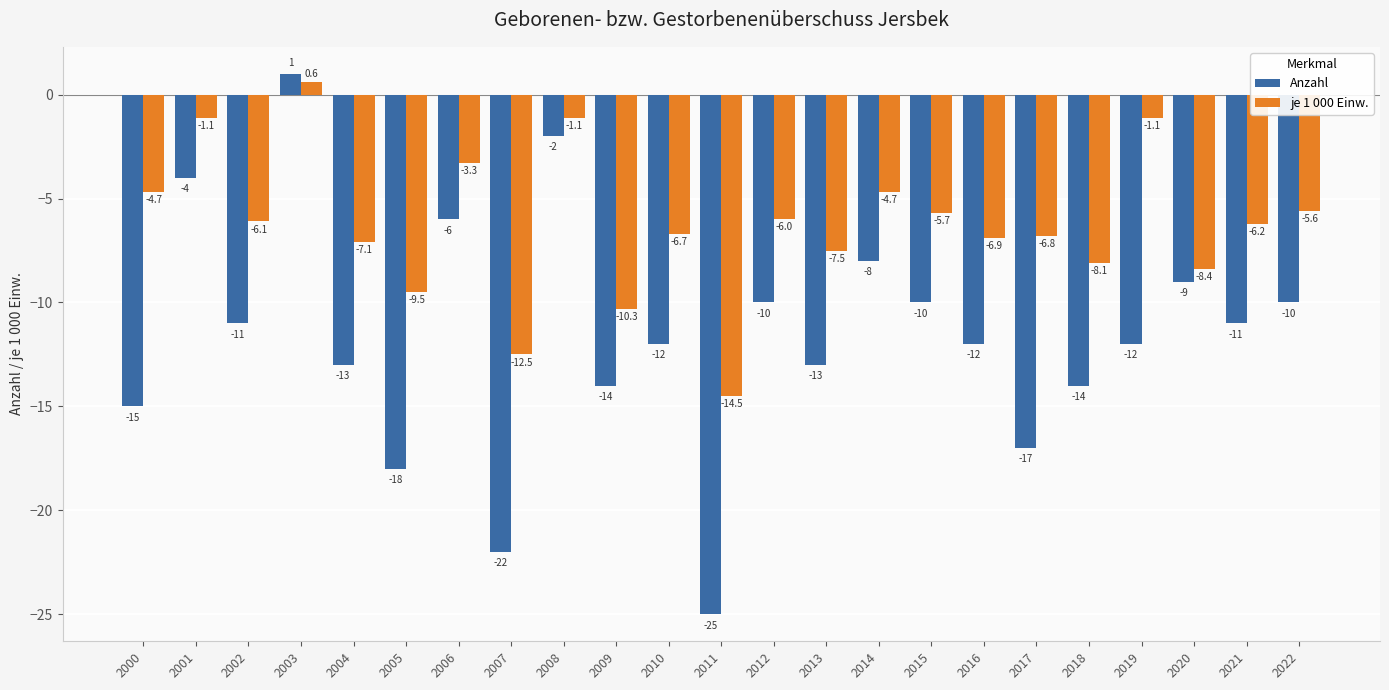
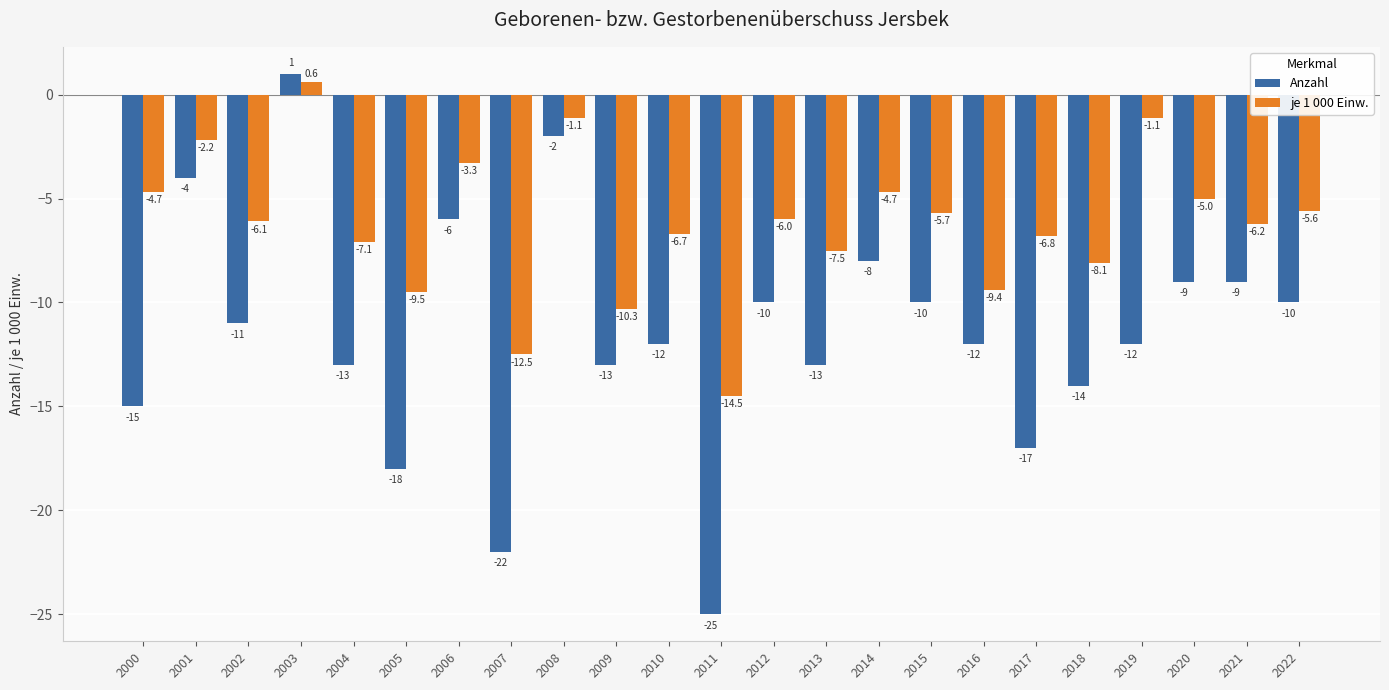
  {
    "Anzahl": {
      "2000": -15,
      "2001": -4,
      "2002": -11,
      "2003": 1,
      "2004": -13,
      "2005": -18,
      "2006": -6,
      "2007": -22,
      "2008": -2,
-     "2009": -14,
+     "2009": -13,
      "2010": -12,
      "2011": -25,
      "2012": -10,
      "2013": -13,
      "2014": -8,
      "2015": -10,
      "2016": -12,
      "2017": -17,
      "2018": -14,
      "2019": -12,
      "2020": -9,
-     "2021": -11,
+     "2021": -9,
      "2022": -10
    },
    "je 1 000 Einw.": {
      "2000": -4.7,
-     "2001": -1.1,
+     "2001": -2.2,
      "2002": -6.1,
      "2003": 0.6,
      "2004": -7.1,
      "2005": -9.5,
      "2006": -3.3,
      "2007": -12.5,
      "2008": -1.1,
      "2009": -10.3,
      "2010": -6.7,
      "2011": -14.5,
      "2012": -6.0,
      "2013": -7.5,
      "2014": -4.7,
      "2015": -5.7,
-     "2016": -6.9,
+     "2016": -9.4,
      "2017": -6.8,
      "2018": -8.1,
      "2019": -1.1,
-     "2020": -8.4,
+     "2020": -5.0,
      "2021": -6.2,
      "2022": -5.6
    }
  }
